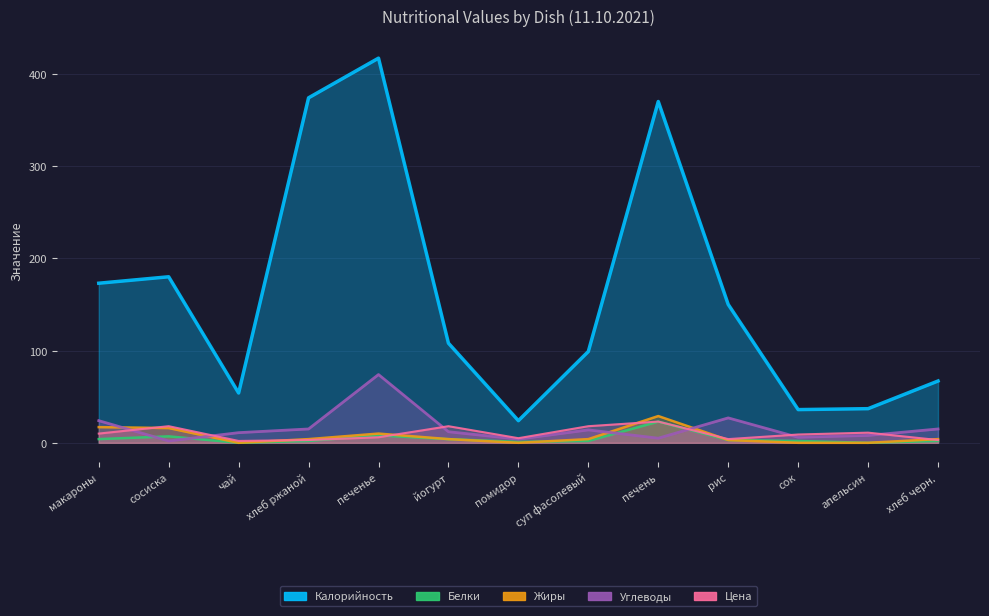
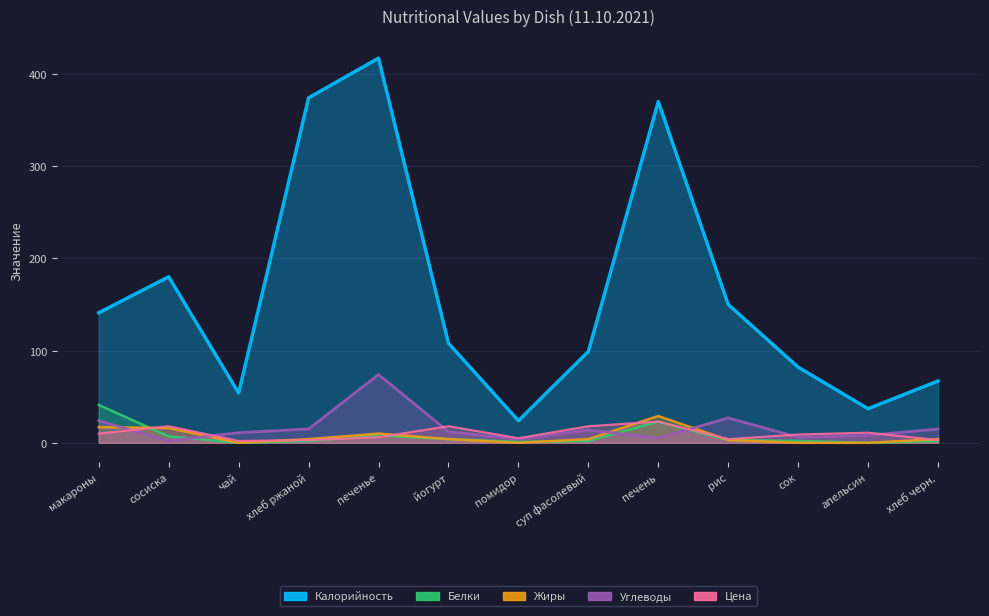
  {
    "Калорийность": {
-     "макароны": 170,
+     "макароны": 140,
      "сосиска": 180,
      "чай": 50,
      "хлеб ржаной": 370,
      "печенье": 420,
      "йогурт": 110,
      "помидор": 20,
      "суп фасолевый": 100,
      "печень": 370,
      "рис": 150,
-     "сок": 40,
+     "сок": 80,
      "апельсин": 40,
      "хлеб черн.": 70
    },
    "Белки": {
-     "макароны": 0,
+     "макароны": 40,
      "сосиска": 10
    },
    "Жиры": {
      "макароны": 20,
      "печень": 30
    }
  }
